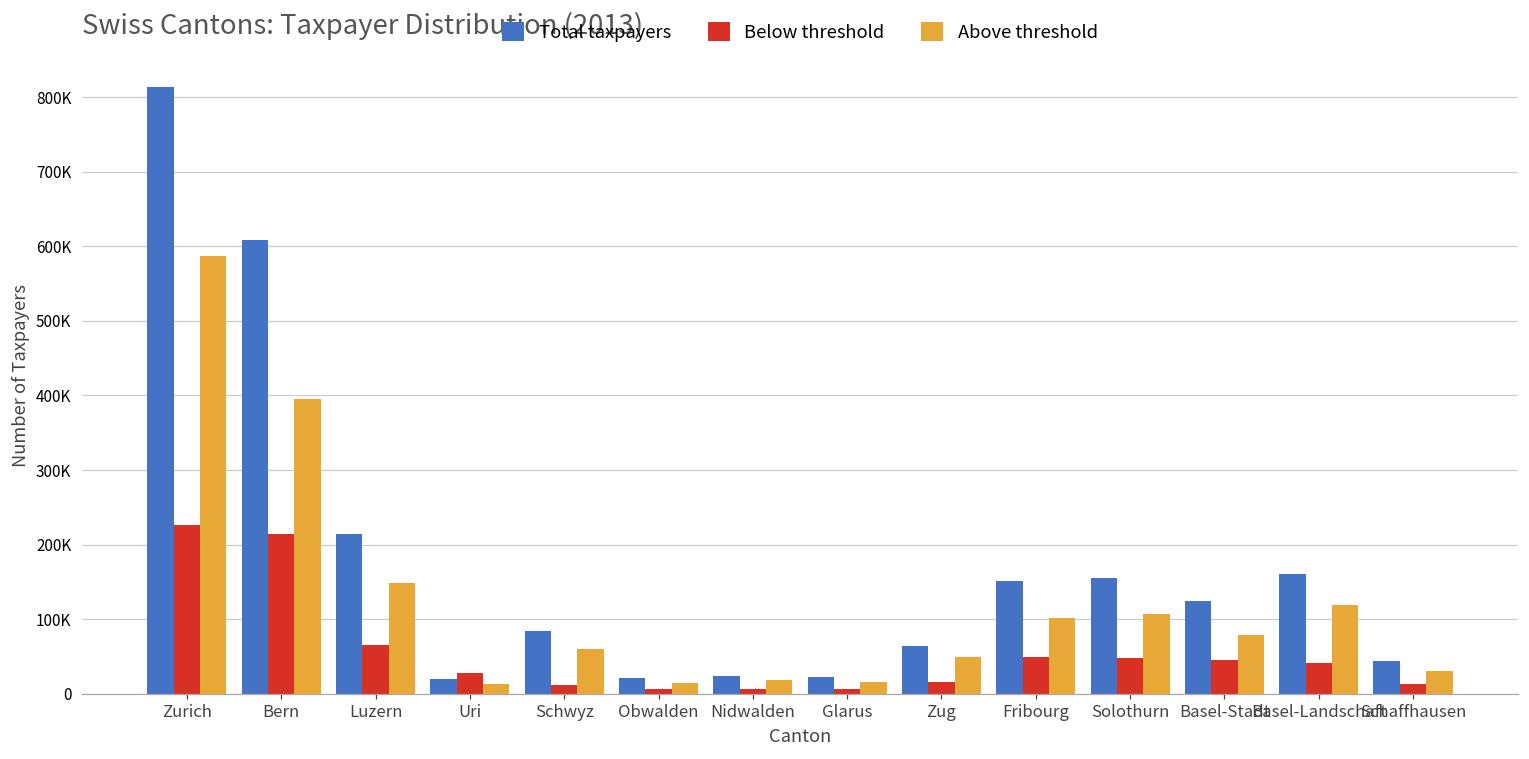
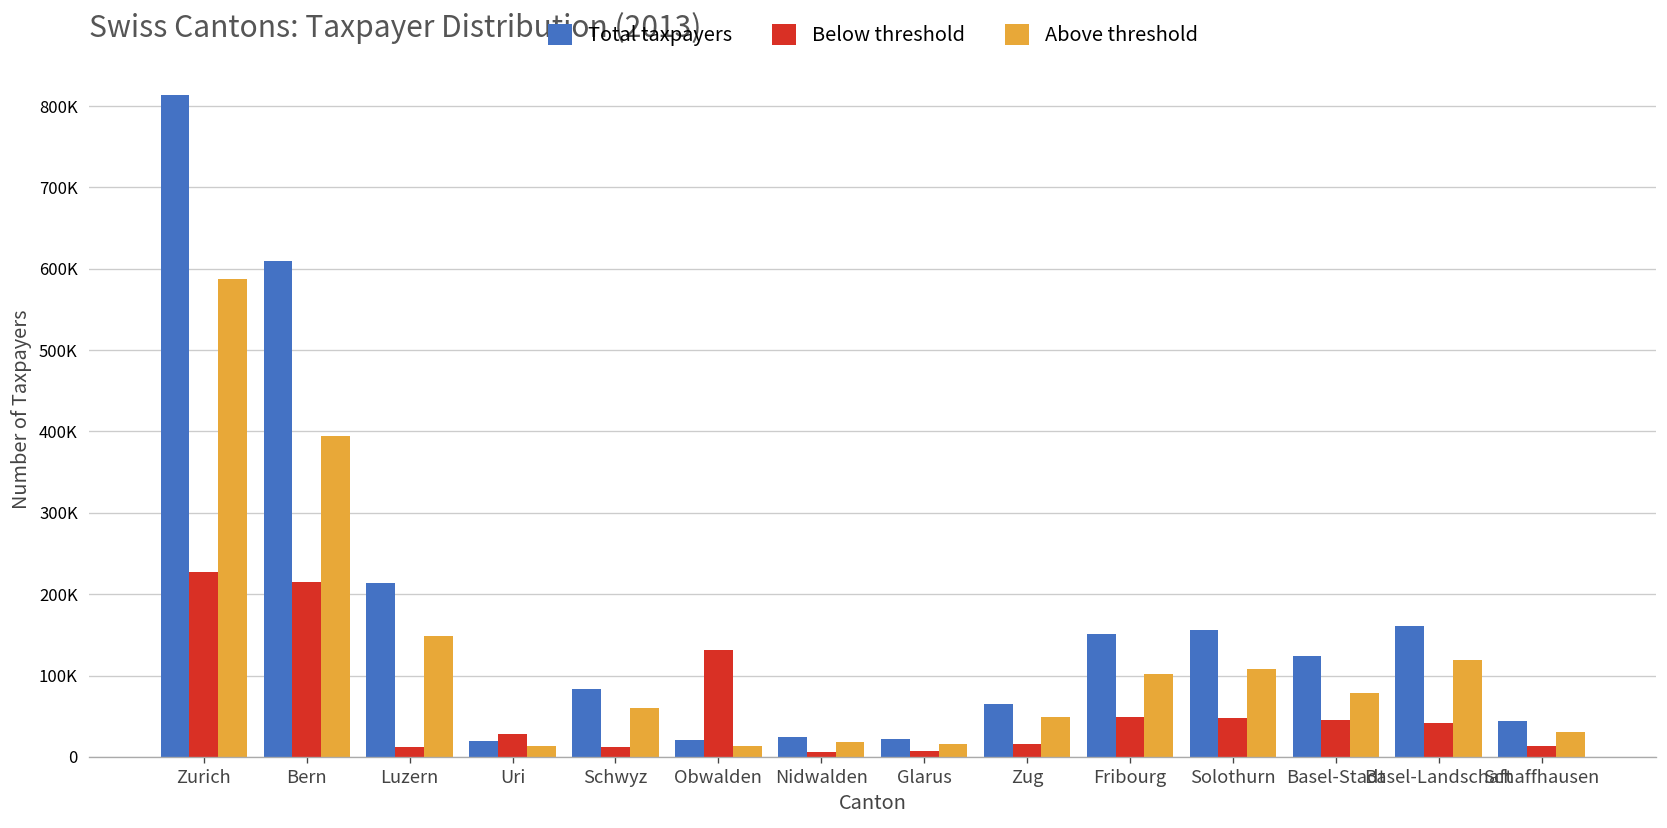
  {
    "Below threshold": {
      "Zurich": 230000,
      "Bern": 210000,
-     "Luzern": 70000,
+     "Luzern": 10000,
      "Uri": 30000,
      "Schwyz": 10000,
-     "Obwalden": 10000,
+     "Obwalden": 130000,
      "Nidwalden": 10000,
      "Glarus": 10000,
      "Zug": 20000,
      "Fribourg": 50000,
      "Solothurn": 50000
    }
  }
